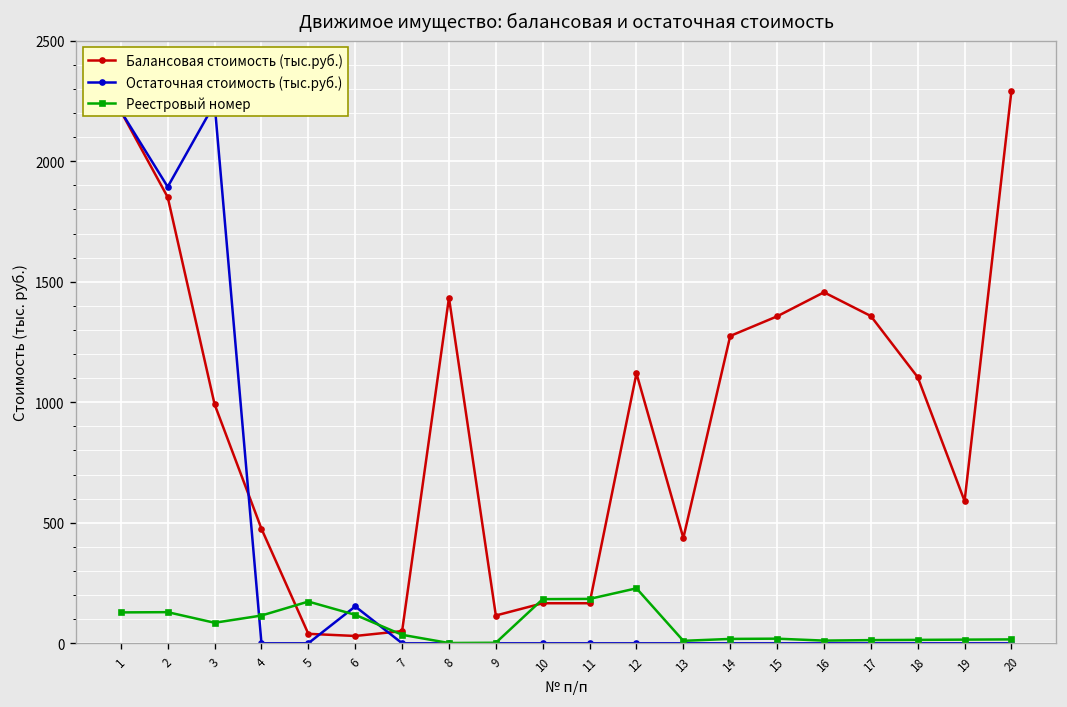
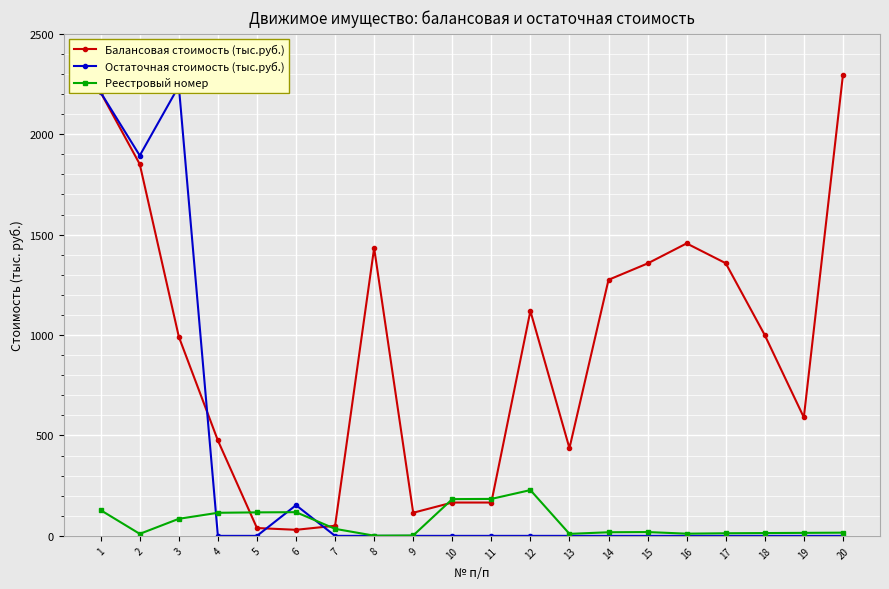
  {
    "Балансовая стоимость (тыс.руб.)": {
      "2": 1850,
      "3": 990,
      "4": 480,
      "5": 40,
      "6": 30,
      "7": 50,
      "8": 1430,
      "9": 120,
      "10": 170,
      "11": 170,
      "12": 1120,
      "13": 440,
      "14": 1280,
      "15": 1360,
      "16": 1460,
      "17": 1360,
-     "18": 1100,
+     "18": 1000,
      "19": 590,
      "20": 2290
    },
    "Остаточная стоимость (тыс.руб.)": {
      "2": 1890,
      "4": 0,
      "5": 0,
      "6": 150,
      "7": 0,
      "10": 0,
      "11": 0,
      "12": 0,
      "14": 0,
      "15": 0,
      "17": 0,
      "18": 0,
      "19": 0,
      "20": 0
    },
    "Реестровый номер": {
      "1": 130,
-     "2": 130,
+     "2": 10,
      "3": 90,
      "4": 120,
-     "5": 170,
+     "5": 120,
      "6": 120,
      "7": 40,
      "10": 180,
      "11": 180,
      "12": 230,
      "14": 20,
      "15": 20,
      "17": 10,
      "18": 10,
      "19": 20,
      "20": 20
    }
  }
